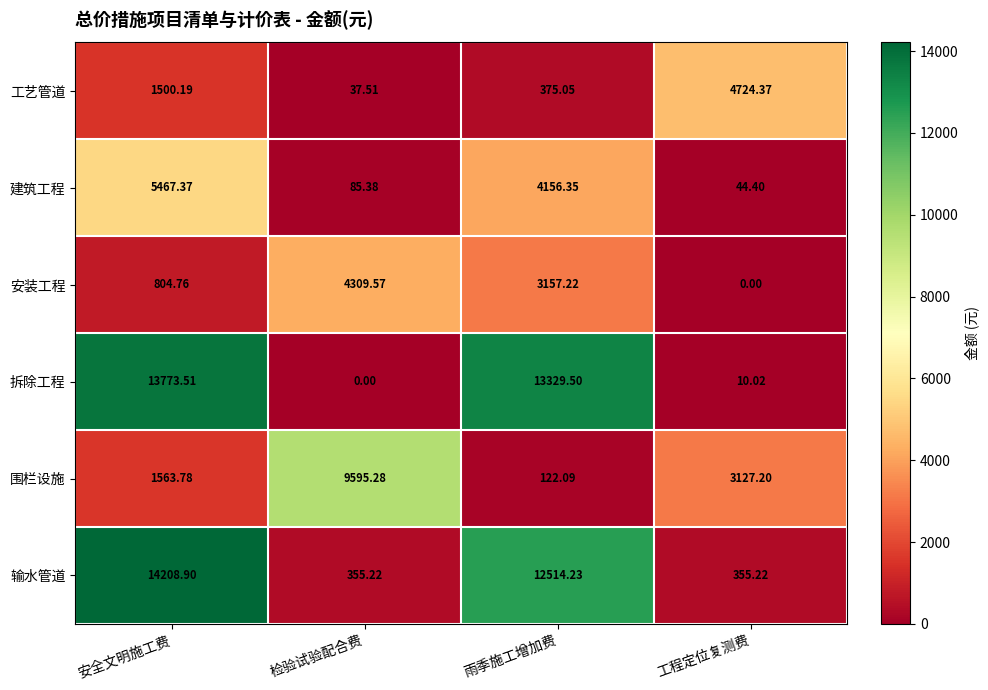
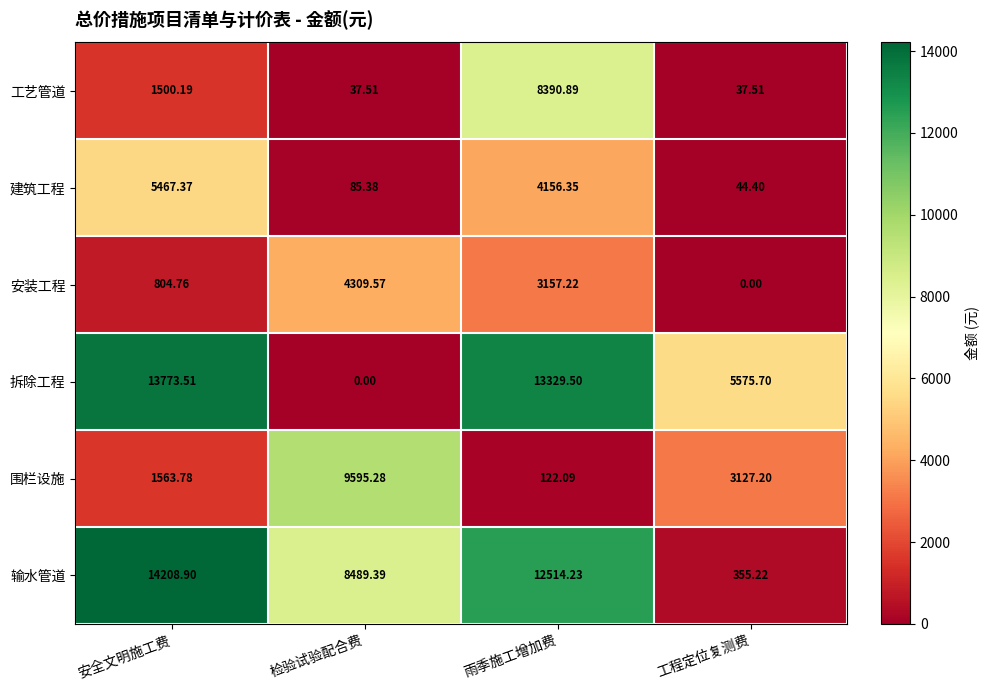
  {
    "工艺管道": {
      "安全文明施工费": 1500.19,
      "检验试验配合费": 37.51,
-     "雨季施工增加费": 375.05,
-     "工程定位复测费": 4724.37
+     "雨季施工增加费": 8390.89,
+     "工程定位复测费": 37.51
    },
    "建筑工程": {
      "安全文明施工费": 5467.37,
      "检验试验配合费": 85.38,
      "雨季施工增加费": 4156.35,
      "工程定位复测费": 44.40
    },
    "安装工程": {
      "安全文明施工费": 804.76,
      "检验试验配合费": 4309.57,
      "雨季施工增加费": 3157.22,
      "工程定位复测费": 0.00
    },
    "拆除工程": {
      "安全文明施工费": 13773.51,
      "检验试验配合费": 0.00,
      "雨季施工增加费": 13329.50,
-     "工程定位复测费": 10.02
+     "工程定位复测费": 5575.70
    },
    "围栏设施": {
      "安全文明施工费": 1563.78,
      "检验试验配合费": 9595.28,
      "雨季施工增加费": 122.09,
      "工程定位复测费": 3127.20
    },
    "输水管道": {
      "安全文明施工费": 14208.90,
-     "检验试验配合费": 355.22,
+     "检验试验配合费": 8489.39,
      "雨季施工增加费": 12514.23,
      "工程定位复测费": 355.22
    }
  }
